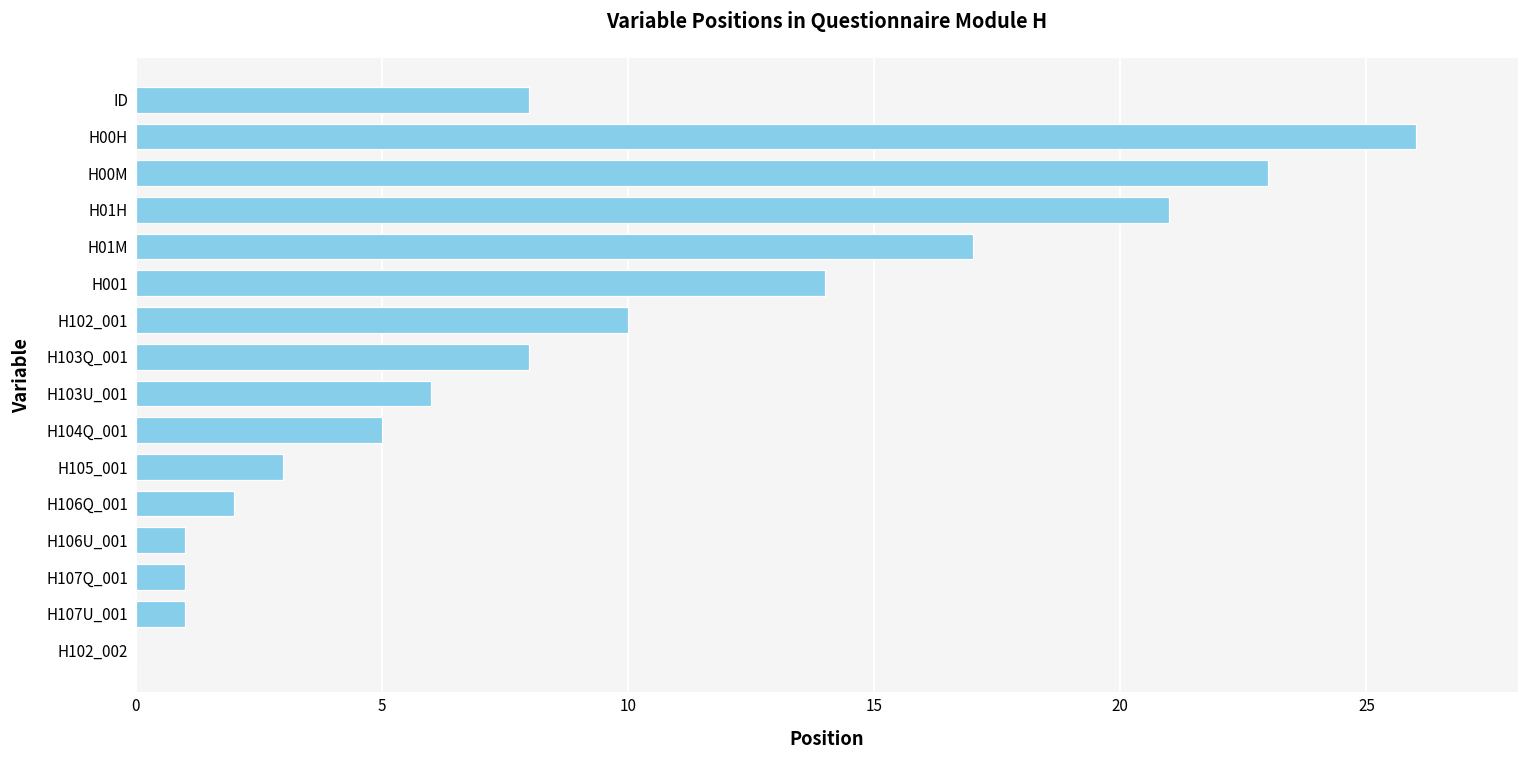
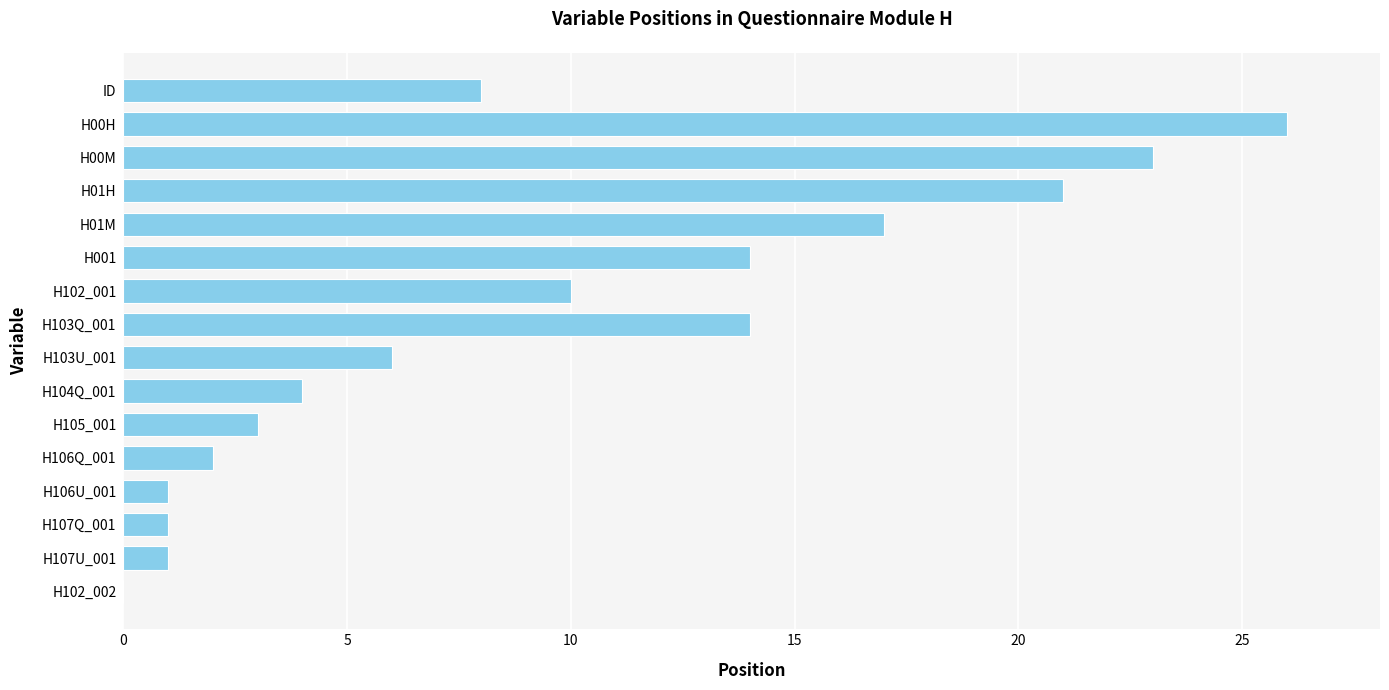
  {
    "ID": 8,
    "H00H": 26,
    "H00M": 23,
    "H01H": 21,
    "H01M": 17,
    "H001": 14,
    "H102_001": 10,
-   "H103Q_001": 8,
+   "H103Q_001": 14,
    "H103U_001": 6,
-   "H104Q_001": 5,
+   "H104Q_001": 4,
    "H105_001": 3,
    "H106Q_001": 2,
    "H106U_001": 1,
    "H107Q_001": 1,
    "H107U_001": 1,
    "H102_002": 0
  }
